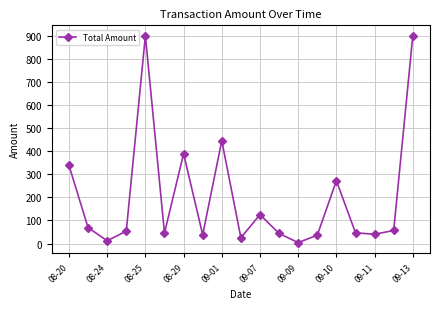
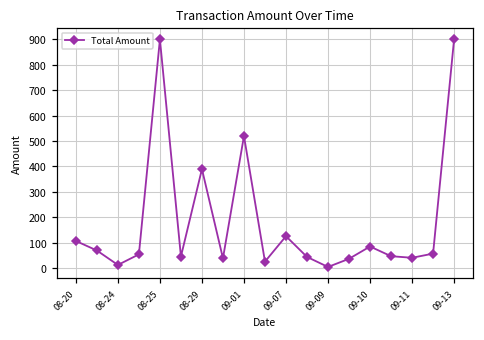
  {
-   "08-20": 340,
+   "08-20": 110,
    "08-24": 10,
    "08-25": 900,
    "08-29": 390,
-   "09-01": 440,
+   "09-01": 520,
    "09-07": 130,
    "09-09": 0,
-   "09-10": 270,
+   "09-10": 80,
    "09-11": 40,
    "09-13": 900
  }
